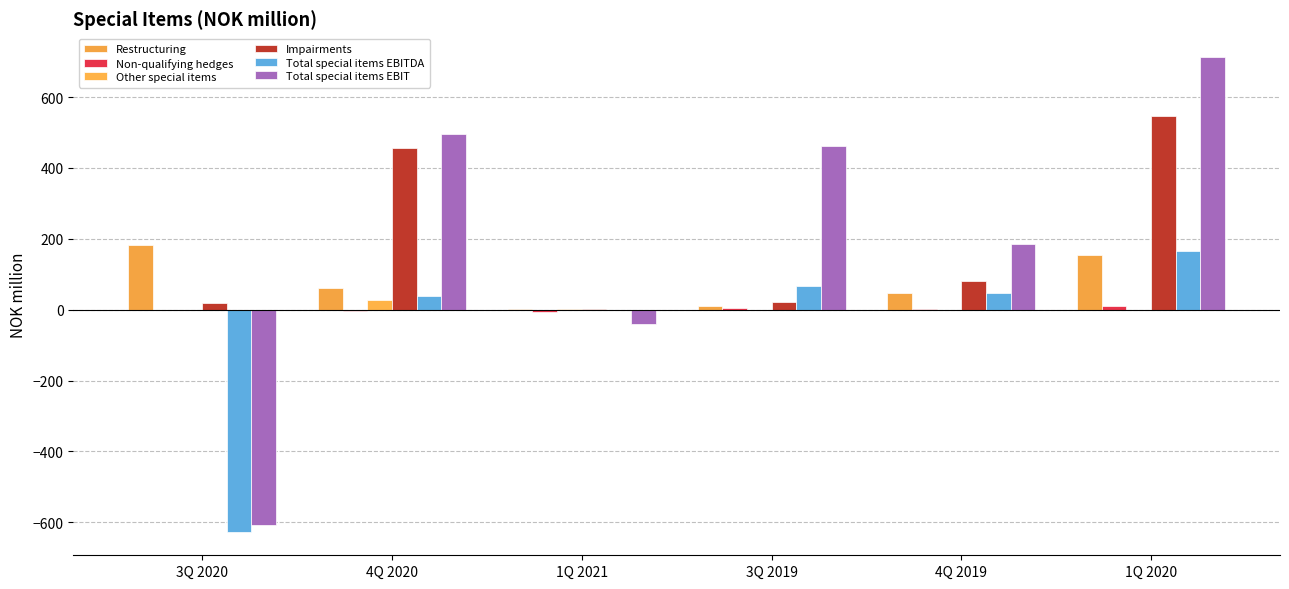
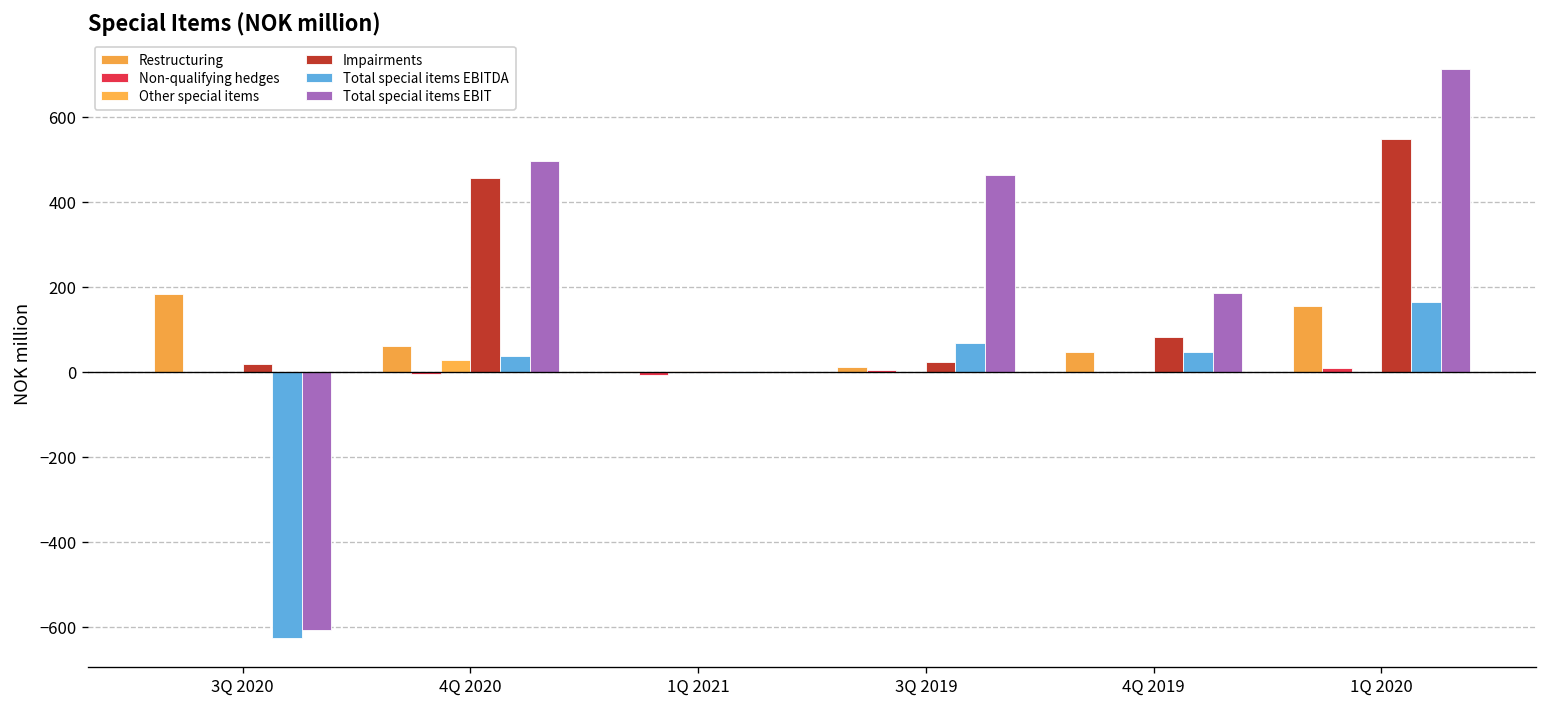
  {
    "Total special items EBITDA": {
      "3Q 2020": -630,
      "4Q 2020": 40,
      "3Q 2019": 70,
      "4Q 2019": 50,
      "1Q 2020": 170
    },
    "Total special items EBIT": {
      "3Q 2020": -610,
      "4Q 2020": 490,
-     "1Q 2021": -40,
+     "1Q 2021": 0,
      "3Q 2019": 460,
      "4Q 2019": 180,
      "1Q 2020": 710
    }
  }
